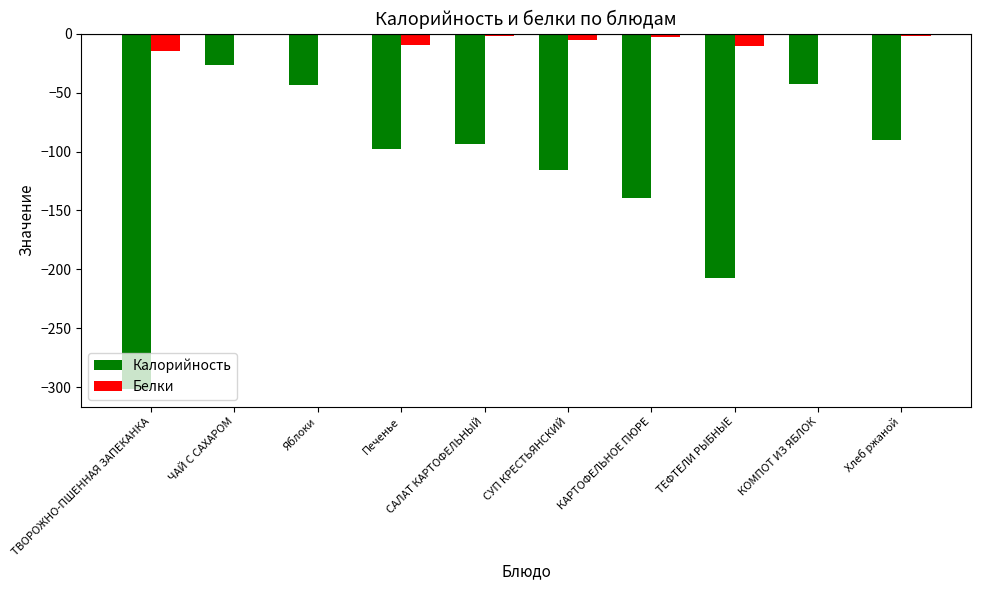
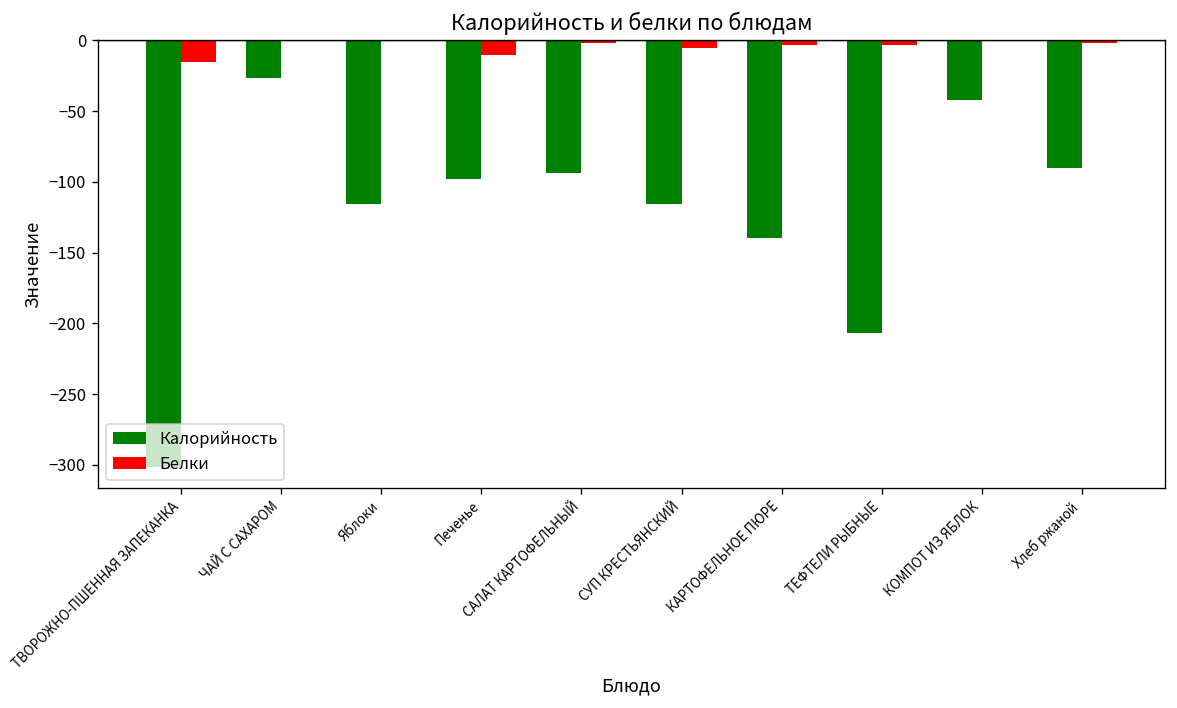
  {
    "Калорийность": {
      "ЧАЙ С САХАРОМ": -27,
-     "Яблоки": -44,
+     "Яблоки": -116,
      "Печенье": -98,
      "САЛАТ КАРТОФЕЛЬНЫЙ": -94,
      "СУП КРЕСТЬЯНСКИЙ": -116,
      "КАРТОФЕЛЬНОЕ ПЮРЕ": -139,
      "ТЕФТЕЛИ РЫБНЫЕ": -207,
      "КОМПОТ ИЗ ЯБЛОК": -43,
      "Хлеб ржаной": -91
    },
    "Белки": {
      "ТВОРОЖНО-ПШЕННАЯ ЗАПЕКАНКА": -15,
      "Печенье": -10,
      "САЛАТ КАРТОФЕЛЬНЫЙ": -2,
      "СУП КРЕСТЬЯНСКИЙ": -5,
      "КАРТОФЕЛЬНОЕ ПЮРЕ": -3,
-     "ТЕФТЕЛИ РЫБНЫЕ": -10
+     "ТЕФТЕЛИ РЫБНЫЕ": -3
    }
  }
